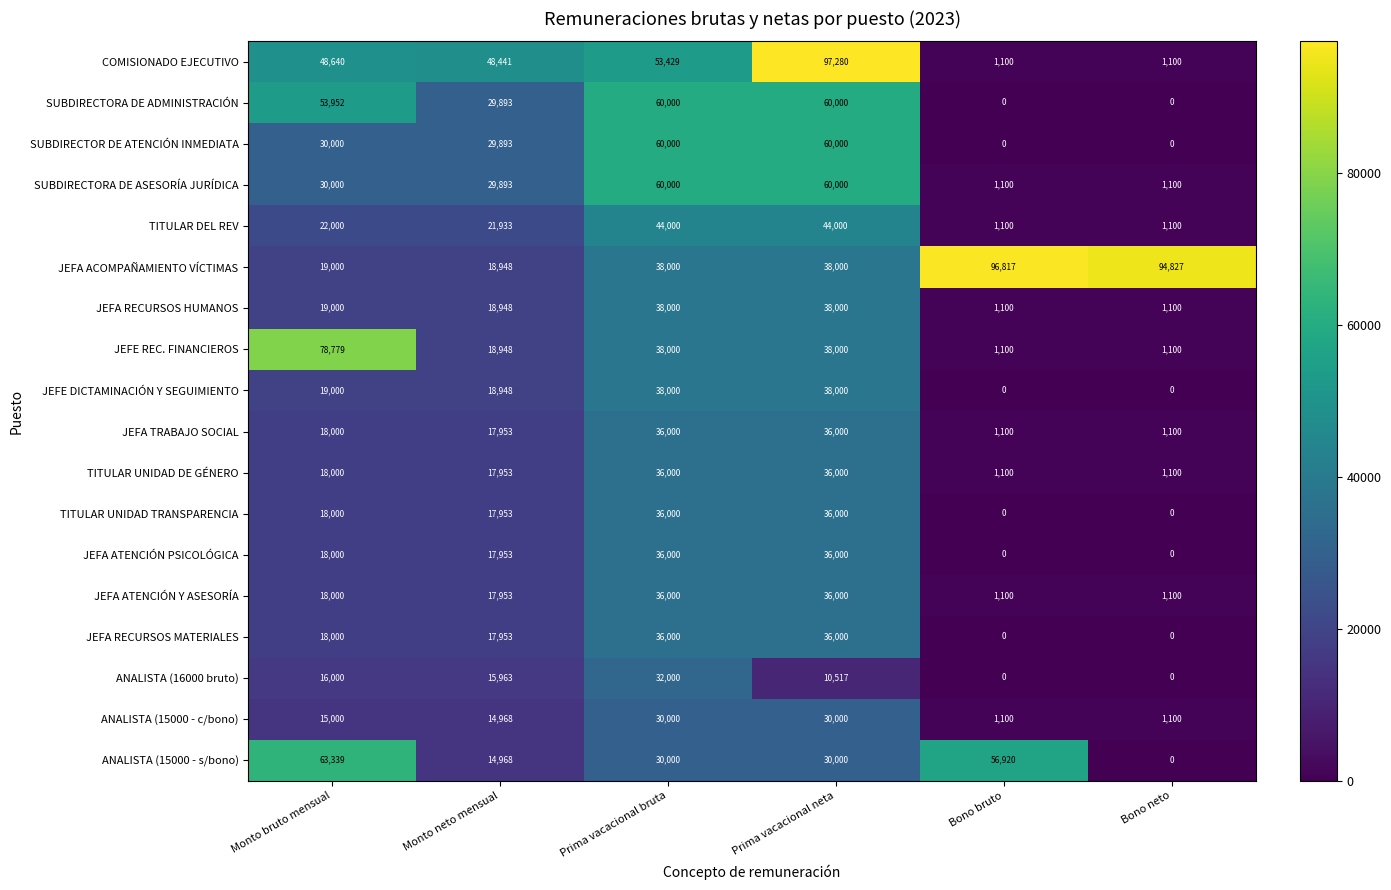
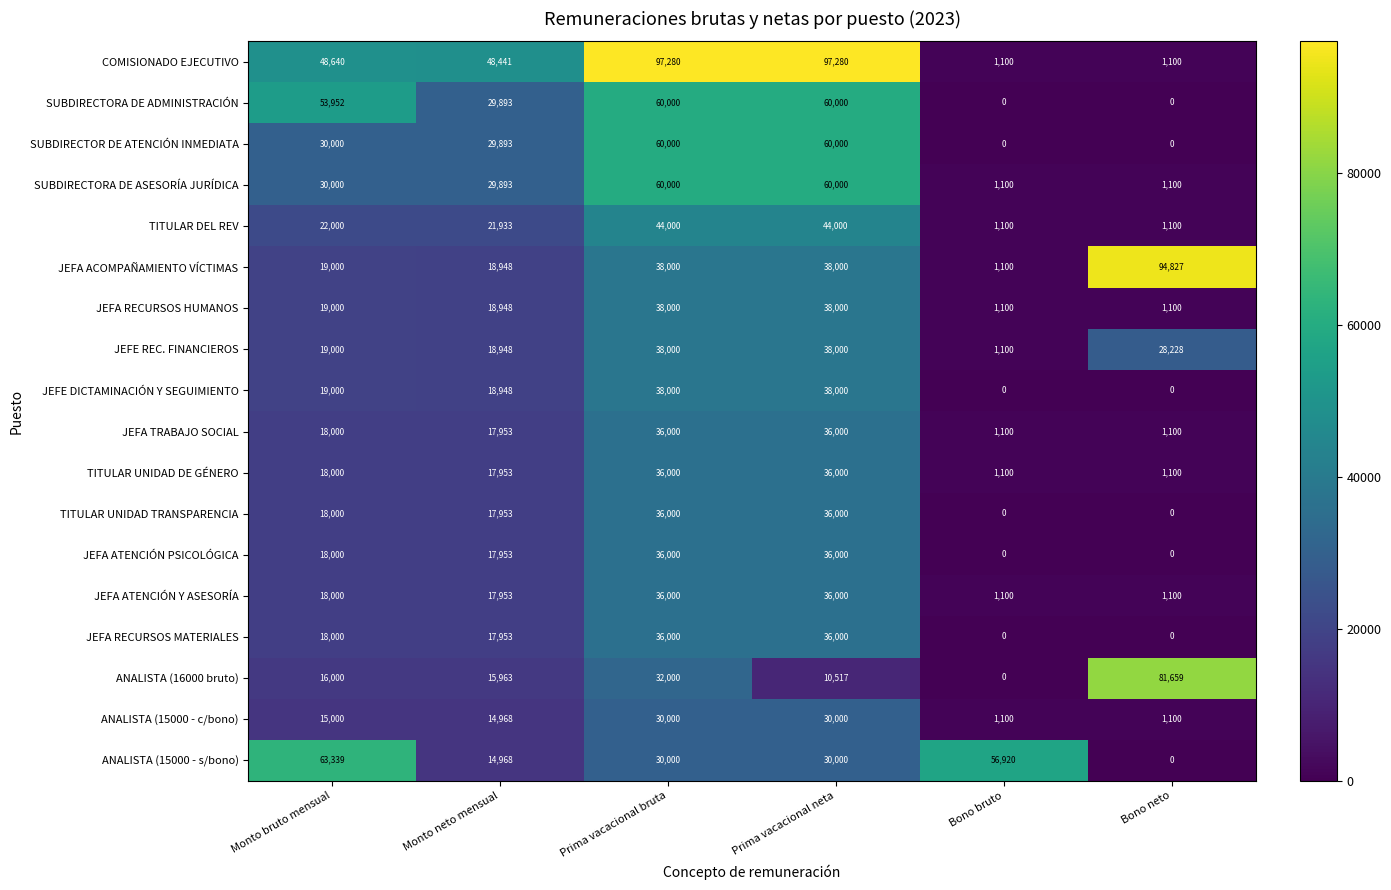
  {
    "COMISIONADO EJECUTIVO": {
      "Monto bruto mensual": "48,640",
      "Monto neto mensual": "48,441",
-     "Prima vacacional bruta": "53,429",
+     "Prima vacacional bruta": "97,280",
      "Prima vacacional neta": "97,280",
      "Bono bruto": "1,100",
      "Bono neto": "1,100"
    },
    "SUBDIRECTORA DE ADMINISTRACIÓN": {
      "Monto bruto mensual": "53,952",
      "Monto neto mensual": "29,893",
      "Prima vacacional bruta": "60,000",
      "Prima vacacional neta": "60,000",
      "Bono bruto": "0",
      "Bono neto": "0"
    },
    "SUBDIRECTOR DE ATENCIÓN INMEDIATA": {
      "Monto bruto mensual": "30,000",
      "Monto neto mensual": "29,893",
      "Prima vacacional bruta": "60,000",
      "Prima vacacional neta": "60,000",
      "Bono bruto": "0",
      "Bono neto": "0"
    },
    "SUBDIRECTORA DE ASESORÍA JURÍDICA": {
      "Monto bruto mensual": "30,000",
      "Monto neto mensual": "29,893",
      "Prima vacacional bruta": "60,000",
      "Prima vacacional neta": "60,000",
      "Bono bruto": "1,100",
      "Bono neto": "1,100"
    },
    "TITULAR DEL REV": {
      "Monto bruto mensual": "22,000",
      "Monto neto mensual": "21,933",
      "Prima vacacional bruta": "44,000",
      "Prima vacacional neta": "44,000",
      "Bono bruto": "1,100",
      "Bono neto": "1,100"
    },
    "JEFA ACOMPAÑAMIENTO VÍCTIMAS": {
      "Monto bruto mensual": "19,000",
      "Monto neto mensual": "18,948",
      "Prima vacacional bruta": "38,000",
      "Prima vacacional neta": "38,000",
-     "Bono bruto": "96,817",
+     "Bono bruto": "1,100",
      "Bono neto": "94,827"
    },
    "JEFA RECURSOS HUMANOS": {
      "Monto bruto mensual": "19,000",
      "Monto neto mensual": "18,948",
      "Prima vacacional bruta": "38,000",
      "Prima vacacional neta": "38,000",
      "Bono bruto": "1,100",
      "Bono neto": "1,100"
    },
    "JEFE REC. FINANCIEROS": {
-     "Monto bruto mensual": "78,779",
+     "Monto bruto mensual": "19,000",
      "Monto neto mensual": "18,948",
      "Prima vacacional bruta": "38,000",
      "Prima vacacional neta": "38,000",
      "Bono bruto": "1,100",
-     "Bono neto": "1,100"
+     "Bono neto": "28,228"
    },
    "JEFE DICTAMINACIÓN Y SEGUIMIENTO": {
      "Monto bruto mensual": "19,000",
      "Monto neto mensual": "18,948",
      "Prima vacacional bruta": "38,000",
      "Prima vacacional neta": "38,000",
      "Bono bruto": "0",
      "Bono neto": "0"
    },
    "JEFA TRABAJO SOCIAL": {
      "Monto bruto mensual": "18,000",
      "Monto neto mensual": "17,953",
      "Prima vacacional bruta": "36,000",
      "Prima vacacional neta": "36,000",
      "Bono bruto": "1,100",
      "Bono neto": "1,100"
    },
    "TITULAR UNIDAD DE GÉNERO": {
      "Monto bruto mensual": "18,000",
      "Monto neto mensual": "17,953",
      "Prima vacacional bruta": "36,000",
      "Prima vacacional neta": "36,000",
      "Bono bruto": "1,100",
      "Bono neto": "1,100"
    },
    "TITULAR UNIDAD TRANSPARENCIA": {
      "Monto bruto mensual": "18,000",
      "Monto neto mensual": "17,953",
      "Prima vacacional bruta": "36,000",
      "Prima vacacional neta": "36,000",
      "Bono bruto": "0",
      "Bono neto": "0"
    },
    "JEFA ATENCIÓN PSICOLÓGICA": {
      "Monto bruto mensual": "18,000",
      "Monto neto mensual": "17,953",
      "Prima vacacional bruta": "36,000",
      "Prima vacacional neta": "36,000",
      "Bono bruto": "0",
      "Bono neto": "0"
    },
    "JEFA ATENCIÓN Y ASESORÍA": {
      "Monto bruto mensual": "18,000",
      "Monto neto mensual": "17,953",
      "Prima vacacional bruta": "36,000",
      "Prima vacacional neta": "36,000",
      "Bono bruto": "1,100",
      "Bono neto": "1,100"
    },
    "JEFA RECURSOS MATERIALES": {
      "Monto bruto mensual": "18,000",
      "Monto neto mensual": "17,953",
      "Prima vacacional bruta": "36,000",
      "Prima vacacional neta": "36,000",
      "Bono bruto": "0",
      "Bono neto": "0"
    },
    "ANALISTA (16000 bruto)": {
      "Monto bruto mensual": "16,000",
      "Monto neto mensual": "15,963",
      "Prima vacacional bruta": "32,000",
      "Prima vacacional neta": "10,517",
      "Bono bruto": "0",
-     "Bono neto": "0"
+     "Bono neto": "81,659"
    },
    "ANALISTA (15000 - c/bono)": {
      "Monto bruto mensual": "15,000",
      "Monto neto mensual": "14,968",
      "Prima vacacional bruta": "30,000",
      "Prima vacacional neta": "30,000",
      "Bono bruto": "1,100",
      "Bono neto": "1,100"
    },
    "ANALISTA (15000 - s/bono)": {
      "Monto bruto mensual": "63,339",
      "Monto neto mensual": "14,968",
      "Prima vacacional bruta": "30,000",
      "Prima vacacional neta": "30,000",
      "Bono bruto": "56,920",
      "Bono neto": "0"
    }
  }
